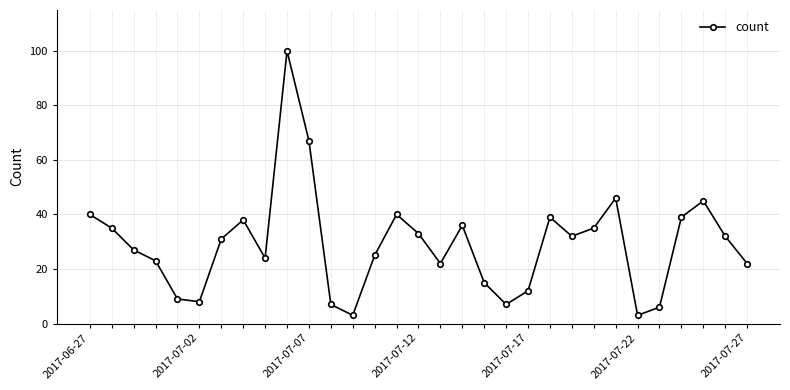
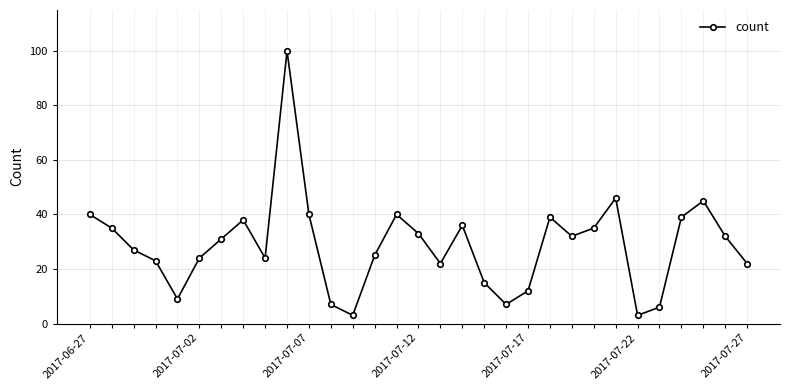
  {
    "2017-06-27": 40,
-   "2017-07-02": 8,
-   "2017-07-07": 67,
+   "2017-07-02": 24,
+   "2017-07-07": 40,
    "2017-07-12": 33,
    "2017-07-17": 12,
    "2017-07-22": 3,
    "2017-07-27": 22
  }
